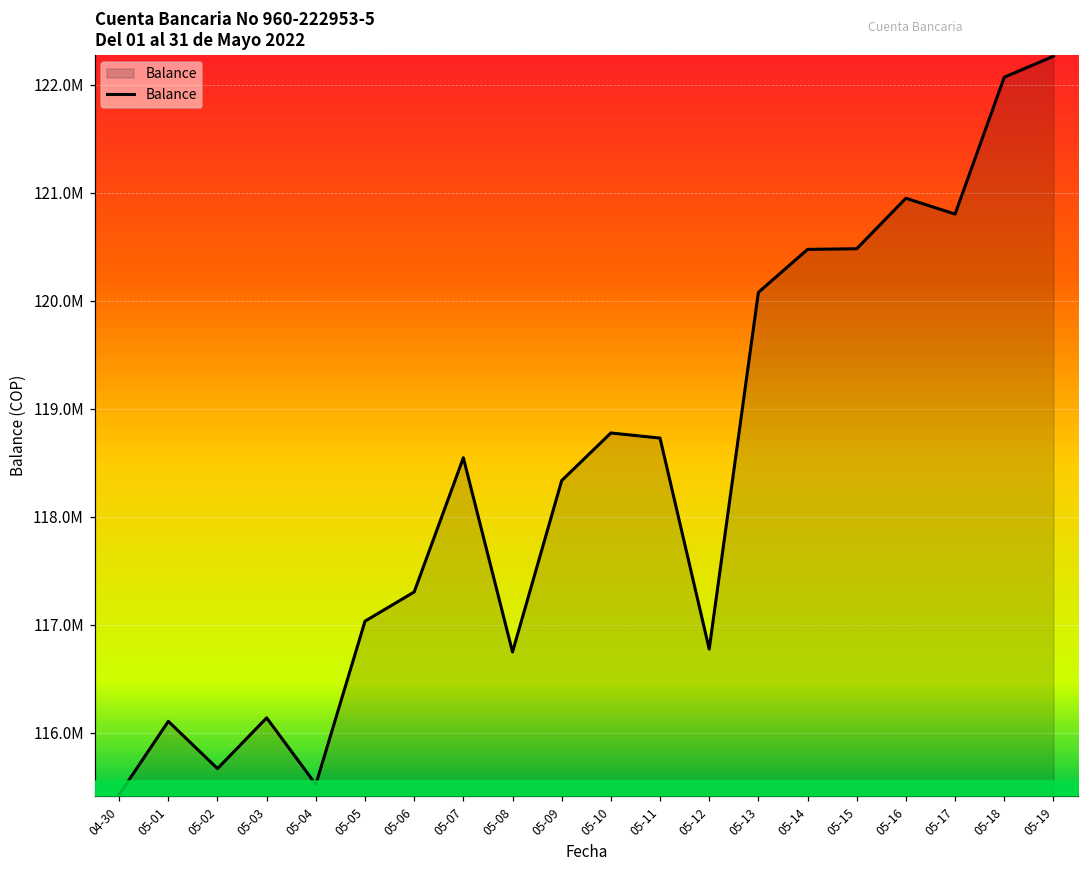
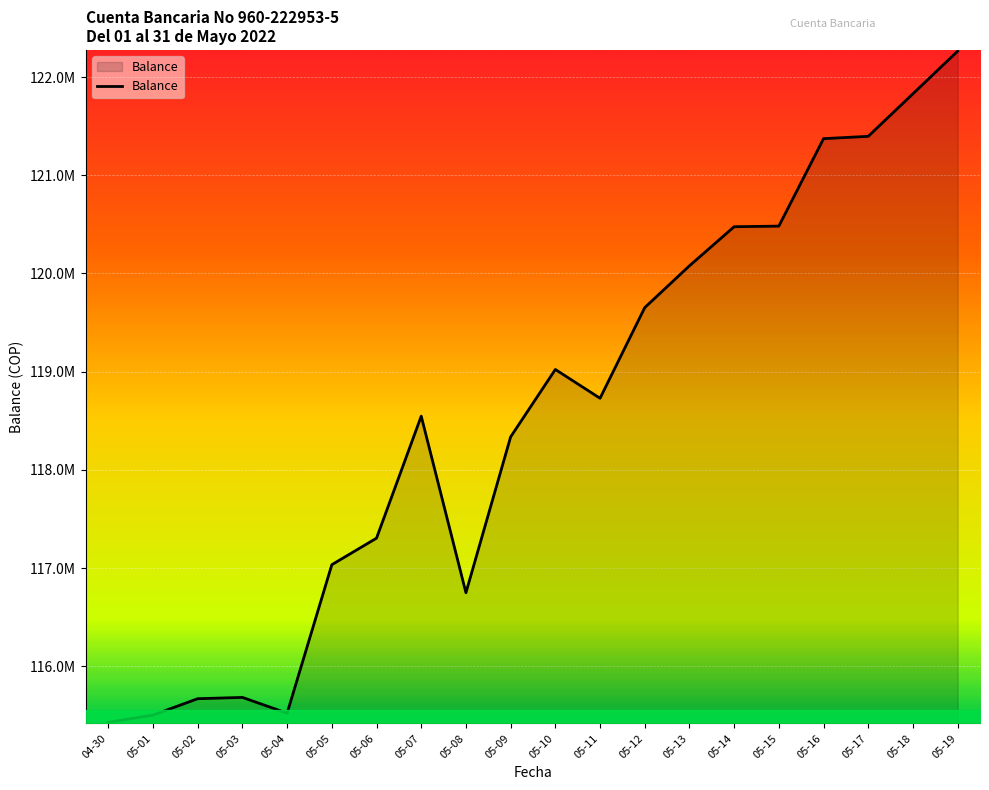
  {
    "Balance": {
      "04-30": 115400000,
-     "05-01": 116100000,
+     "05-01": 115500000,
      "05-02": 115700000,
-     "05-03": 116100000,
+     "05-03": 115700000,
      "05-04": 115500000,
      "05-05": 117000000,
      "05-06": 117300000,
      "05-07": 118500000,
      "05-08": 116700000,
      "05-09": 118300000,
-     "05-10": 118800000,
+     "05-10": 119000000,
      "05-11": 118700000,
-     "05-12": 116800000,
+     "05-12": 119700000,
      "05-13": 120100000,
      "05-14": 120500000,
      "05-15": 120500000,
-     "05-16": 120900000,
-     "05-17": 120800000,
-     "05-18": 122100000,
+     "05-16": 121400000,
+     "05-17": 121400000,
+     "05-18": 121800000,
      "05-19": 122300000
    }
  }
